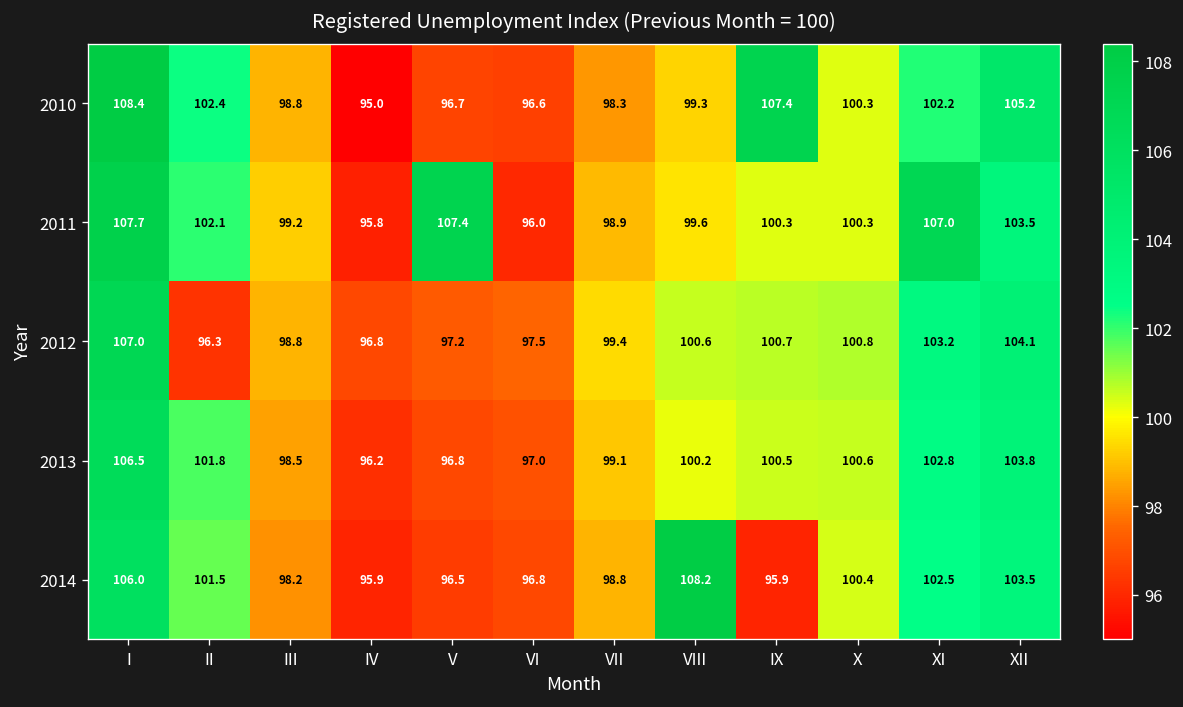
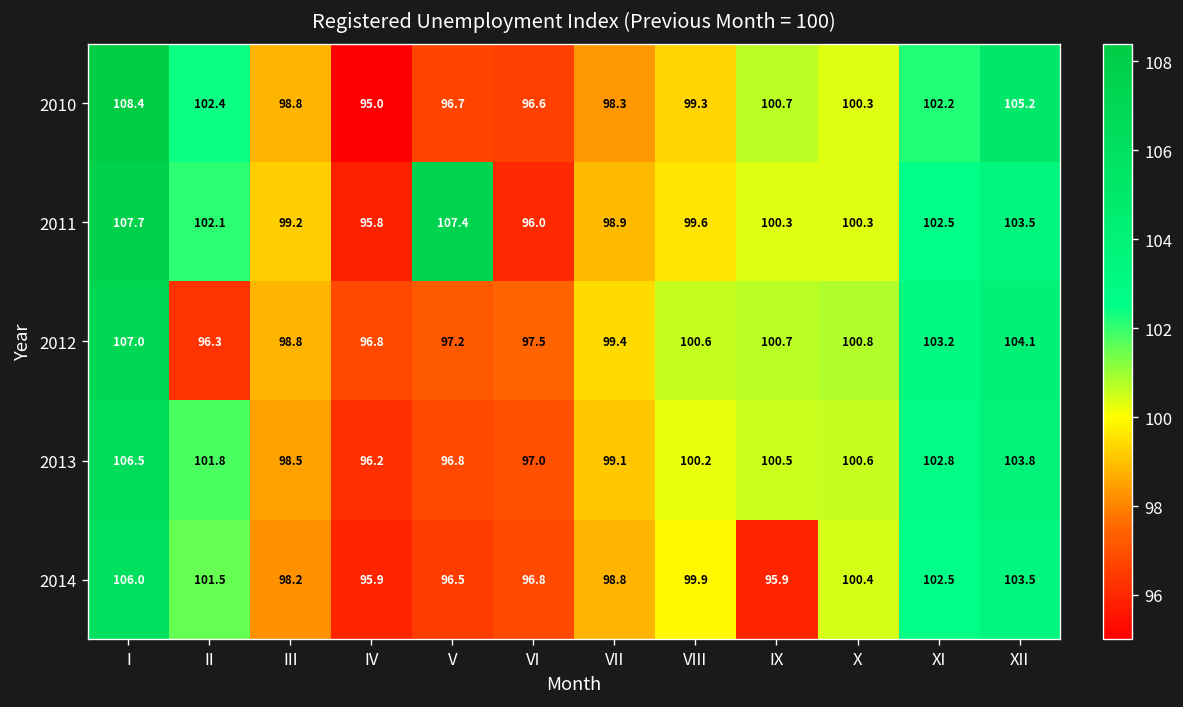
  {
    "2010": {
      "I": 108.4,
      "II": 102.4,
      "III": 98.8,
      "IV": 95.0,
      "V": 96.7,
      "VI": 96.6,
      "VII": 98.3,
      "VIII": 99.3,
-     "IX": 107.4,
+     "IX": 100.7,
      "X": 100.3,
      "XI": 102.2,
      "XII": 105.2
    },
    "2011": {
      "I": 107.7,
      "II": 102.1,
      "III": 99.2,
      "IV": 95.8,
      "V": 107.4,
      "VI": 96.0,
      "VII": 98.9,
      "VIII": 99.6,
      "IX": 100.3,
      "X": 100.3,
-     "XI": 107.0,
+     "XI": 102.5,
      "XII": 103.5
    },
    "2012": {
      "I": 107.0,
      "II": 96.3,
      "III": 98.8,
      "IV": 96.8,
      "V": 97.2,
      "VI": 97.5,
      "VII": 99.4,
      "VIII": 100.6,
      "IX": 100.7,
      "X": 100.8,
      "XI": 103.2,
      "XII": 104.1
    },
    "2013": {
      "I": 106.5,
      "II": 101.8,
      "III": 98.5,
      "IV": 96.2,
      "V": 96.8,
      "VI": 97.0,
      "VII": 99.1,
      "VIII": 100.2,
      "IX": 100.5,
      "X": 100.6,
      "XI": 102.8,
      "XII": 103.8
    },
    "2014": {
      "I": 106.0,
      "II": 101.5,
      "III": 98.2,
      "IV": 95.9,
      "V": 96.5,
      "VI": 96.8,
      "VII": 98.8,
-     "VIII": 108.2,
+     "VIII": 99.9,
      "IX": 95.9,
      "X": 100.4,
      "XI": 102.5,
      "XII": 103.5
    }
  }
